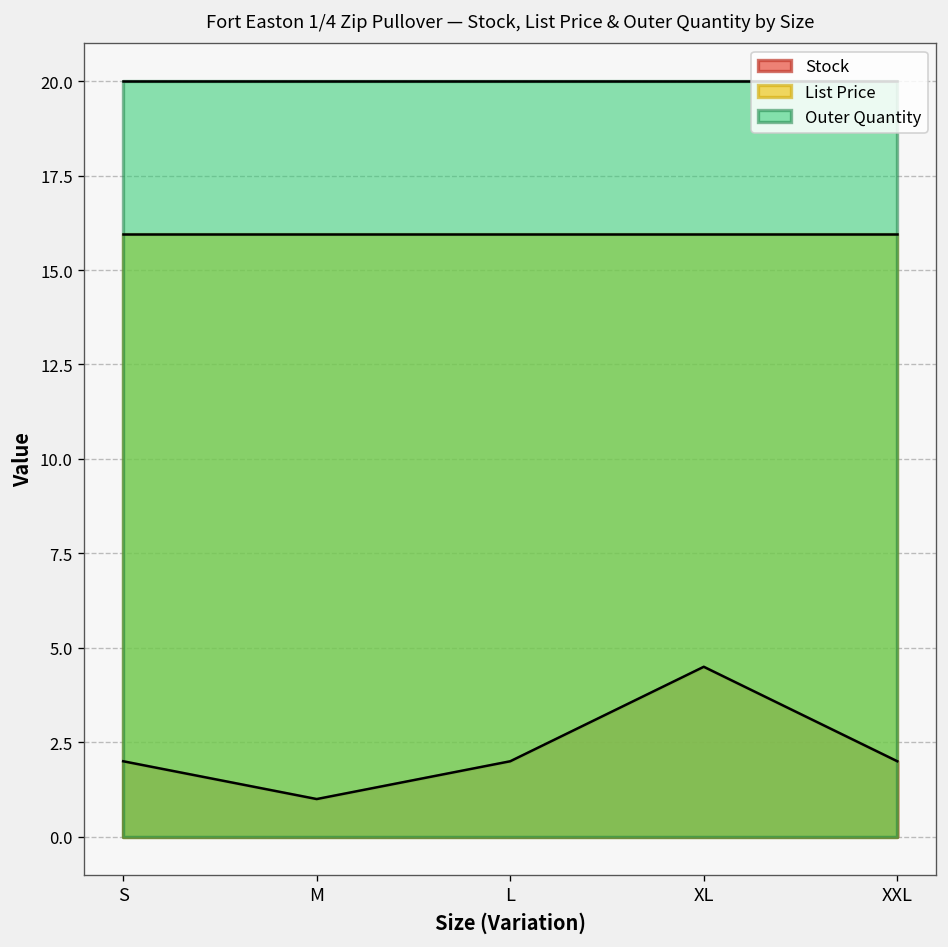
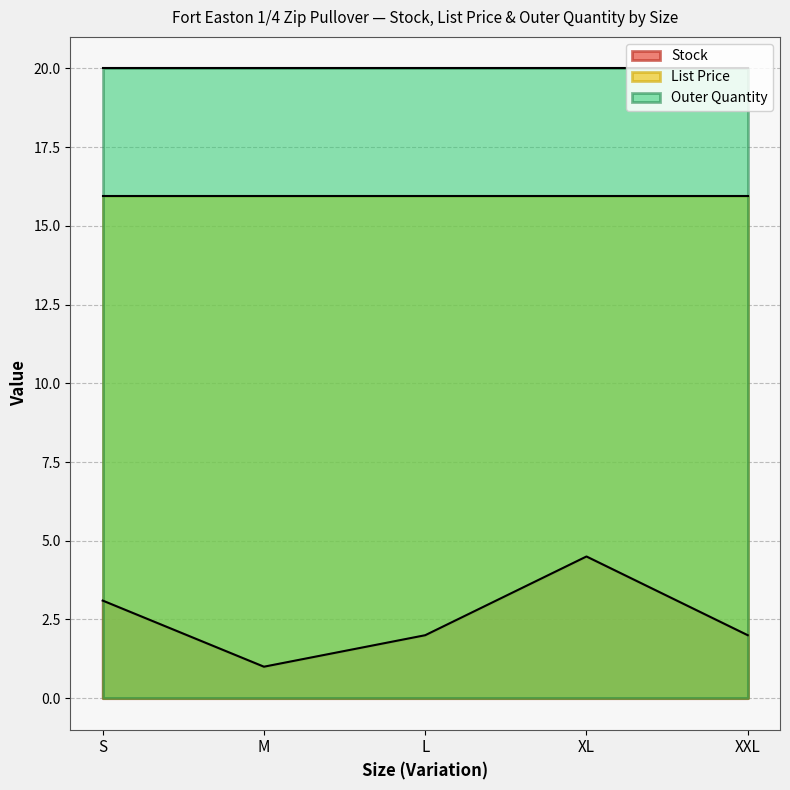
  {
    "Stock": {
-     "S": 2.0,
+     "S": 3.1,
      "M": 1.0,
      "L": 2.0,
      "XL": 4.5,
      "XXL": 2.0
    },
    "List Price": {
      "S": 16.0,
      "M": 16.0,
      "L": 16.0,
      "XL": 16.0,
      "XXL": 16.0
    },
    "Outer Quantity": {
      "S": 20.0,
      "M": 20.0,
      "L": 20.0,
      "XL": 20.0
    }
  }
